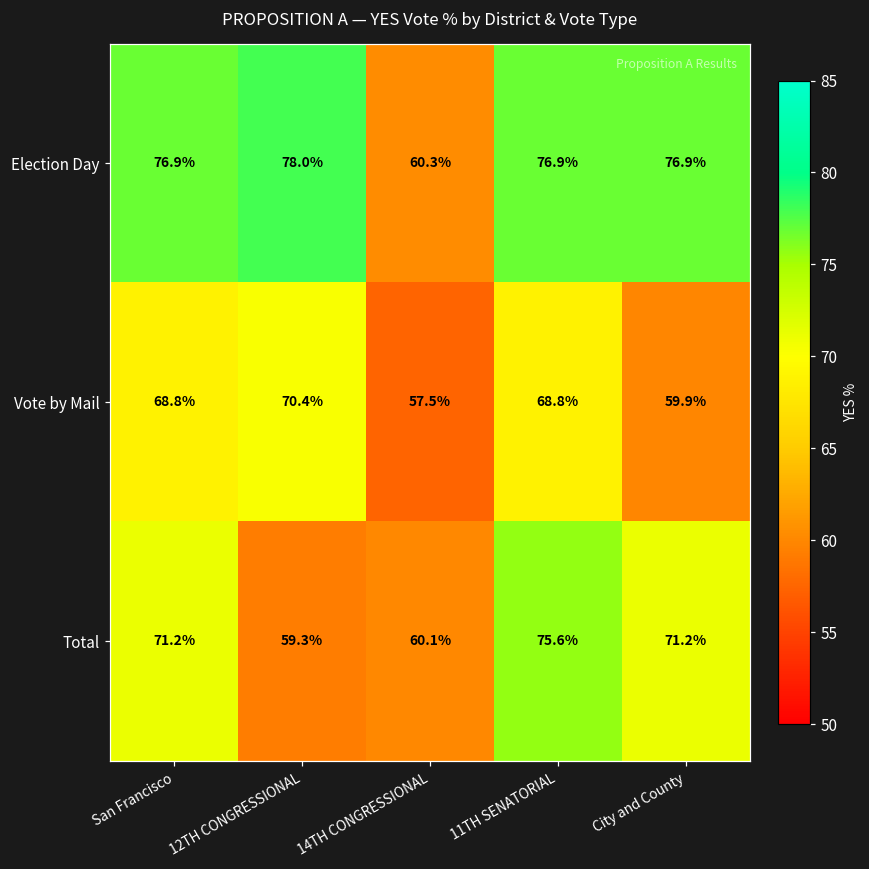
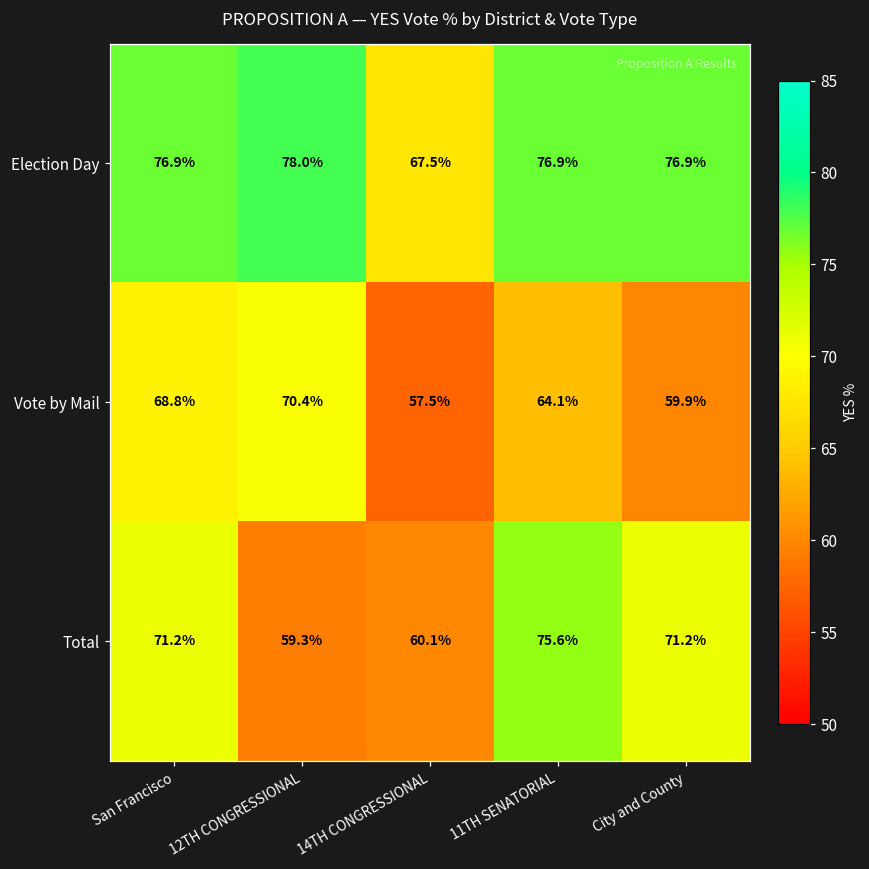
  {
    "Election Day": {
      "San Francisco": "76.9%",
      "12TH CONGRESSIONAL": "78.0%",
-     "14TH CONGRESSIONAL": "60.3%",
+     "14TH CONGRESSIONAL": "67.5%",
      "11TH SENATORIAL": "76.9%"
    },
    "Vote by Mail": {
      "San Francisco": "68.8%",
      "12TH CONGRESSIONAL": "70.4%",
      "14TH CONGRESSIONAL": "57.5%",
-     "11TH SENATORIAL": "68.8%",
+     "11TH SENATORIAL": "64.1%",
      "City and County": "59.9%"
    },
    "Total": {
      "San Francisco": "71.2%",
      "12TH CONGRESSIONAL": "59.3%",
      "14TH CONGRESSIONAL": "60.1%",
      "11TH SENATORIAL": "75.6%",
      "City and County": "71.2%"
    }
  }
